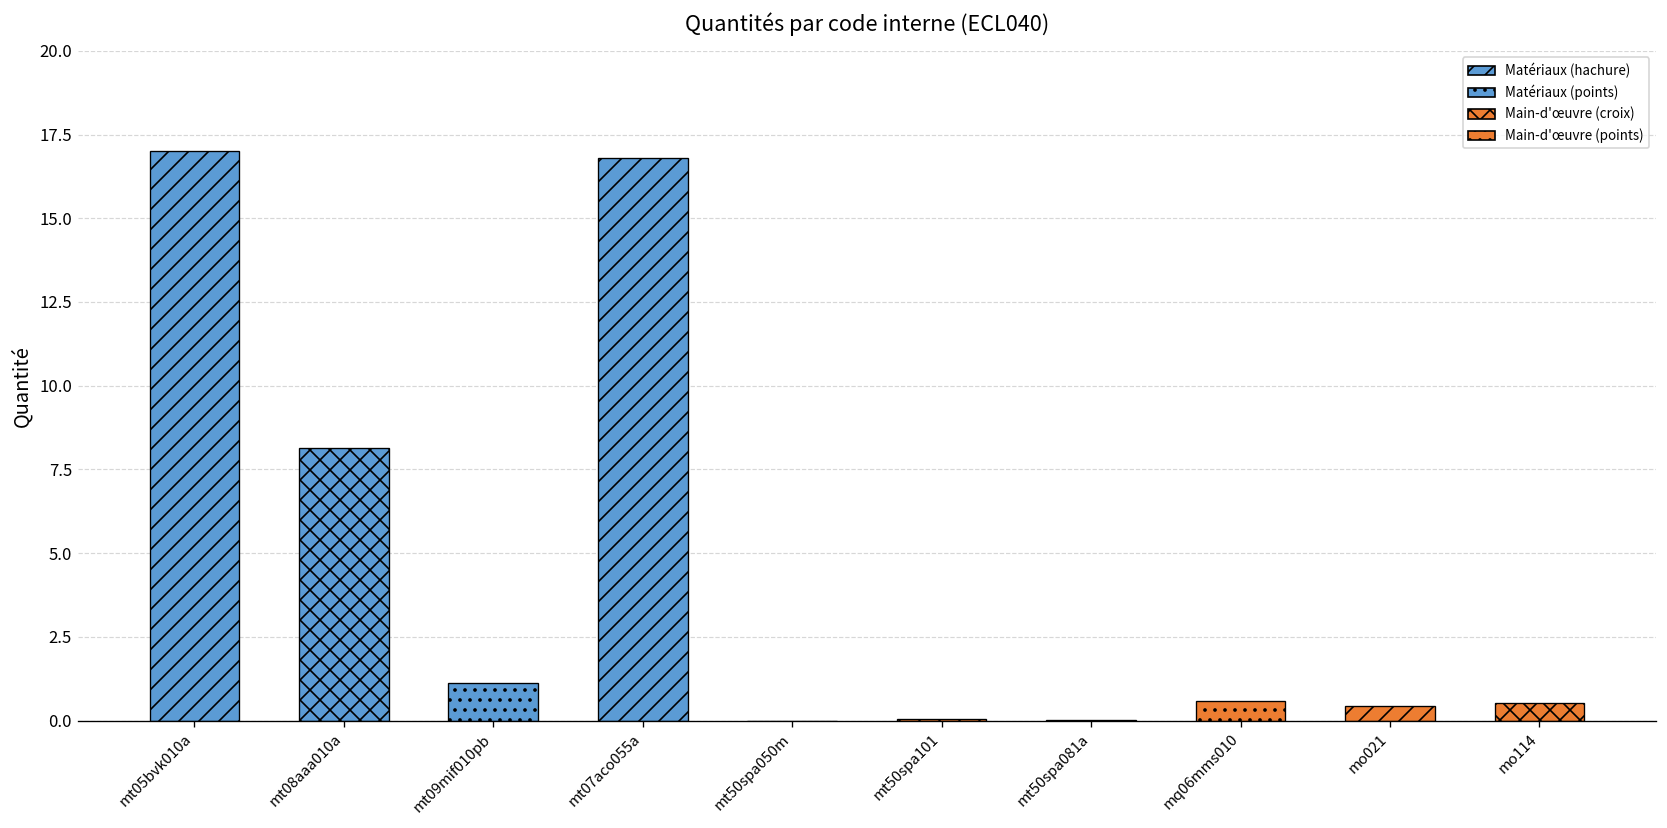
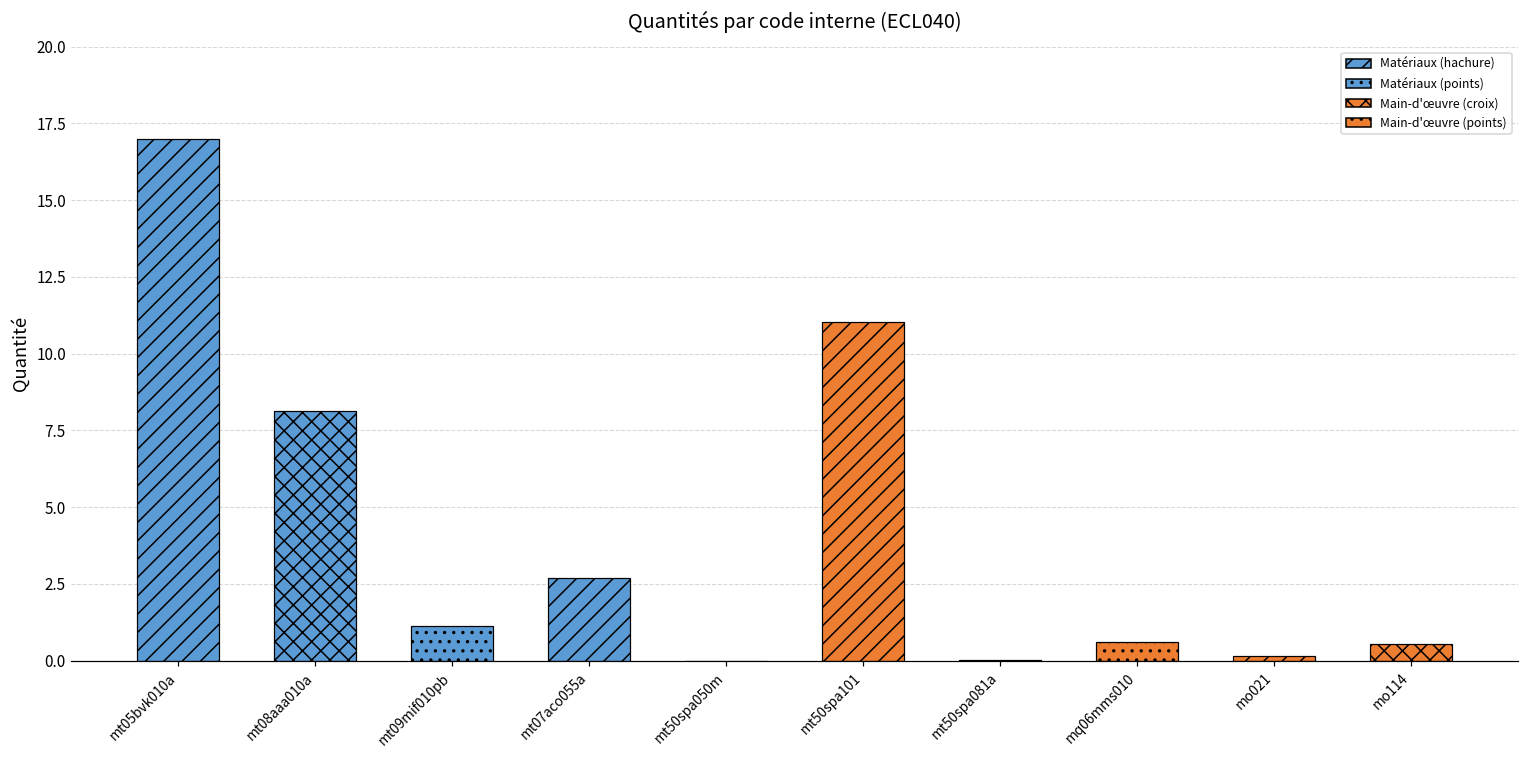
  {
    "mt05bvk010a": 17.0,
    "mt08aaa010a": 8.1,
    "mt09mif010pb": 1.1,
-   "mt07aco055a": 16.8,
-   "mt50spa101": 0.1,
+   "mt07aco055a": 2.7,
+   "mt50spa101": 11.0,
    "mq06mms010": 0.6,
-   "mo021": 0.5,
+   "mo021": 0.1,
    "mo114": 0.5
  }
